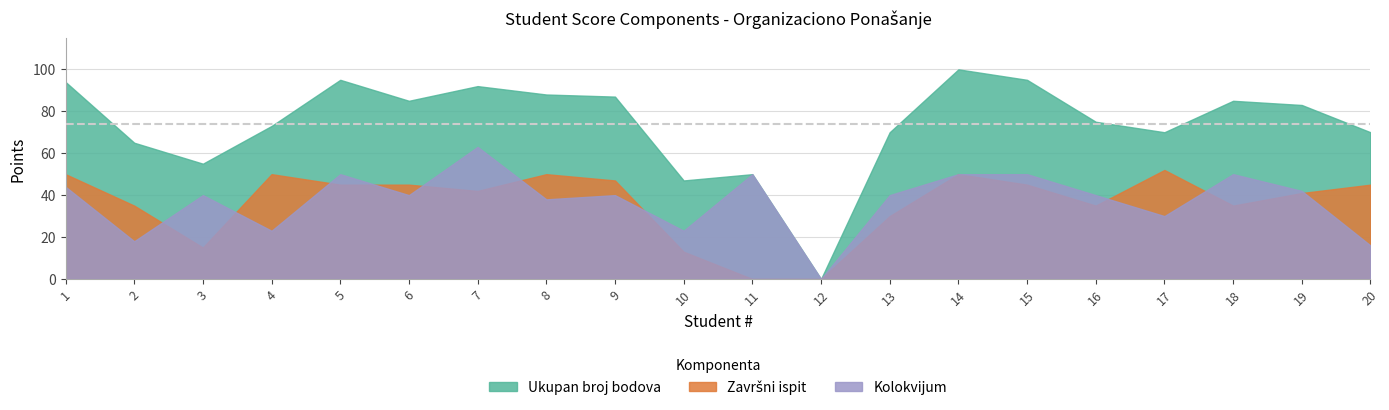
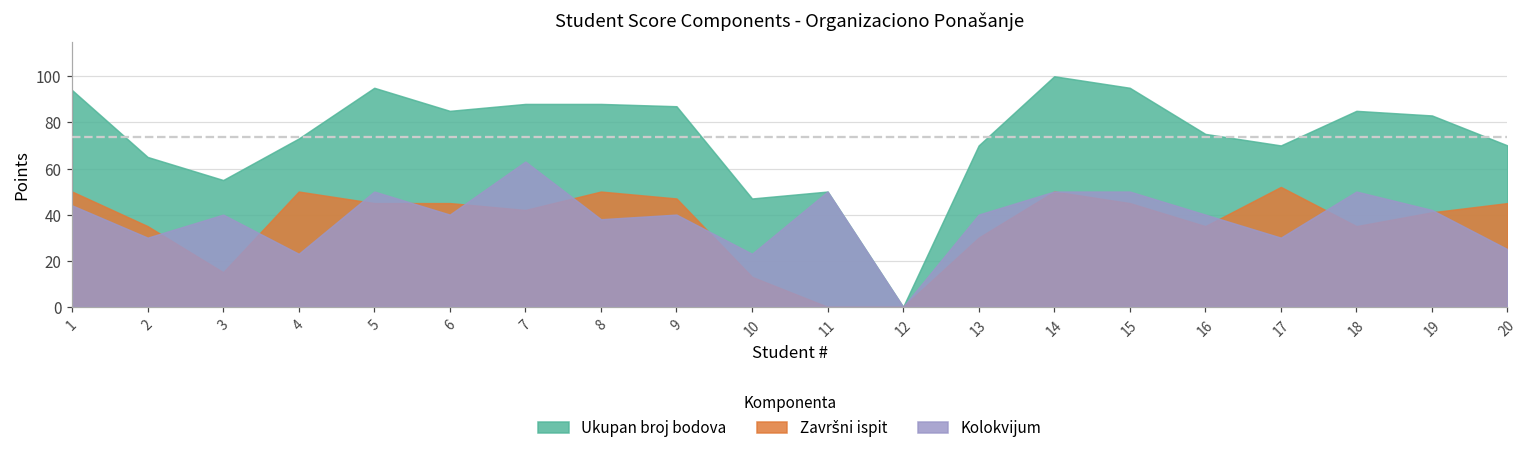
  {
    "Ukupan broj bodova": {
      "1": 94,
      "2": 65,
      "3": 55,
      "4": 73,
      "5": 95,
      "6": 85,
-     "7": 92,
+     "7": 88,
      "8": 88,
      "9": 87,
      "10": 47,
      "13": 70,
      "14": 100,
      "15": 95,
      "16": 75,
      "17": 70,
      "18": 85,
      "19": 83,
      "20": 70
    },
    "Završni ispit": {
      "1": 50,
      "2": 35,
      "3": 15,
      "4": 50,
      "5": 45,
      "6": 45,
      "7": 42,
      "8": 50,
      "9": 47,
      "10": 13,
      "11": 0,
      "13": 30,
      "15": 45,
      "16": 35,
      "17": 52,
      "18": 35,
      "20": 45
    },
    "Kolokvijum": {
      "1": 44,
-     "2": 18,
+     "2": 30,
      "3": 40,
      "4": 23,
      "5": 50,
      "6": 40,
      "7": 63,
      "8": 38,
      "9": 40,
      "10": 23,
      "13": 40,
      "15": 50,
      "16": 40,
      "17": 30,
      "18": 50,
-     "20": 16
+     "20": 25
    }
  }
